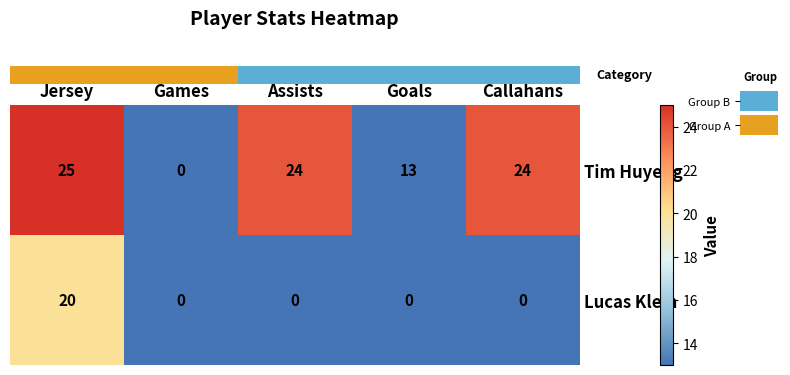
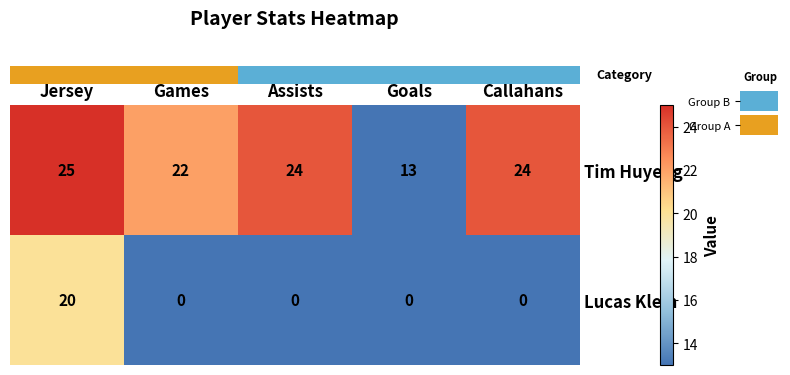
  {
    "Player Stats Heatmap": {
      "Tim Huyeng": {
        "Jersey": 25,
-       "Games": 0,
+       "Games": 22,
        "Assists": 24,
        "Goals": 13,
        "Callahans": 24
      },
      "Lucas Klein": {
        "Jersey": 20,
        "Games": 0,
        "Assists": 0,
        "Goals": 0,
        "Callahans": 0
      }
    }
  }
